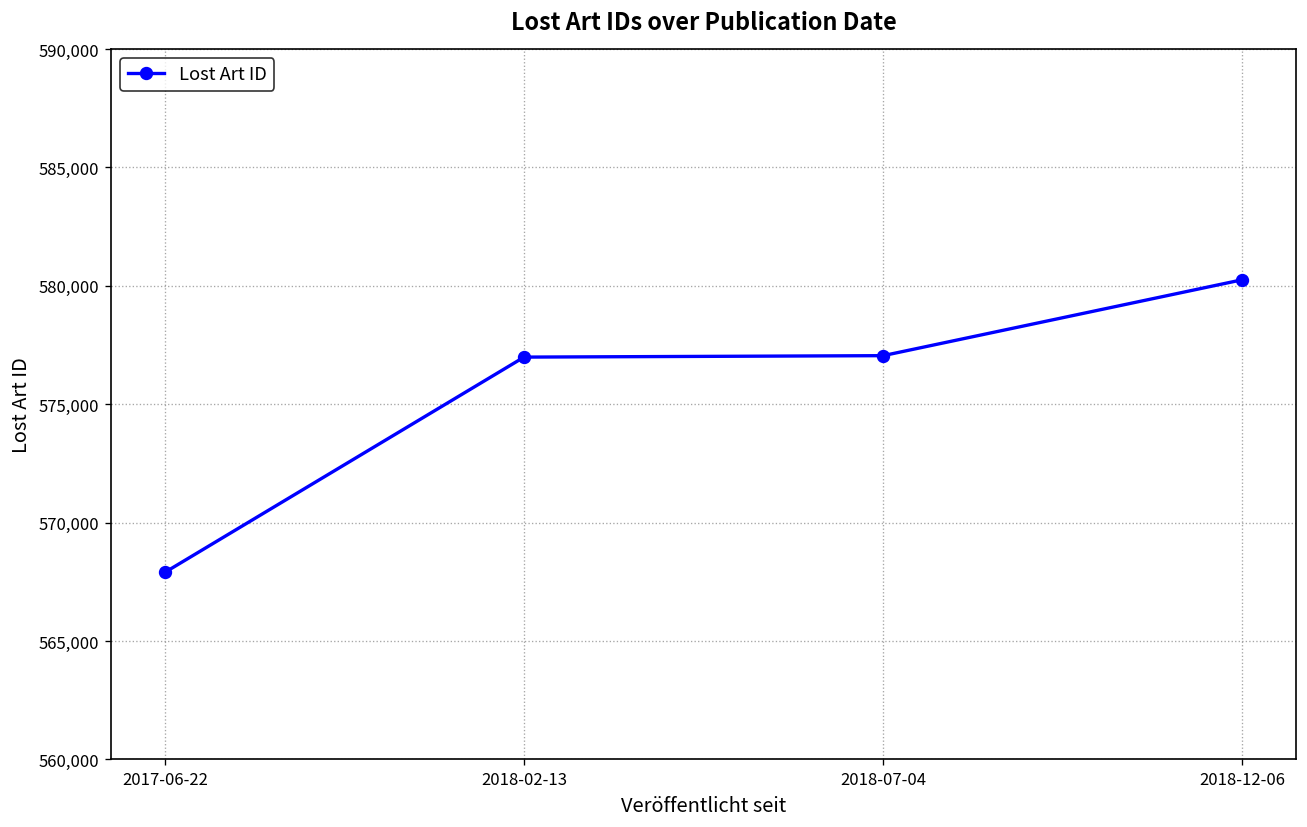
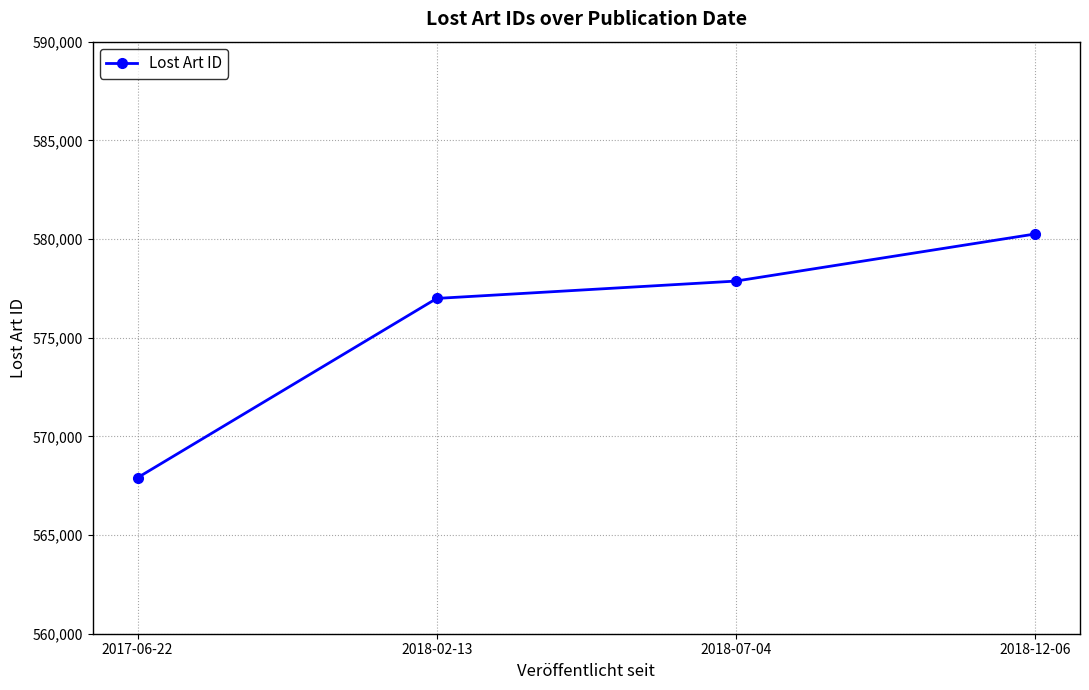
  {
    "2017-06-22": "567,900",
    "2018-02-13": "577,000",
-   "2018-07-04": "577,100",
+   "2018-07-04": "577,900",
    "2018-12-06": "580,300"
  }
